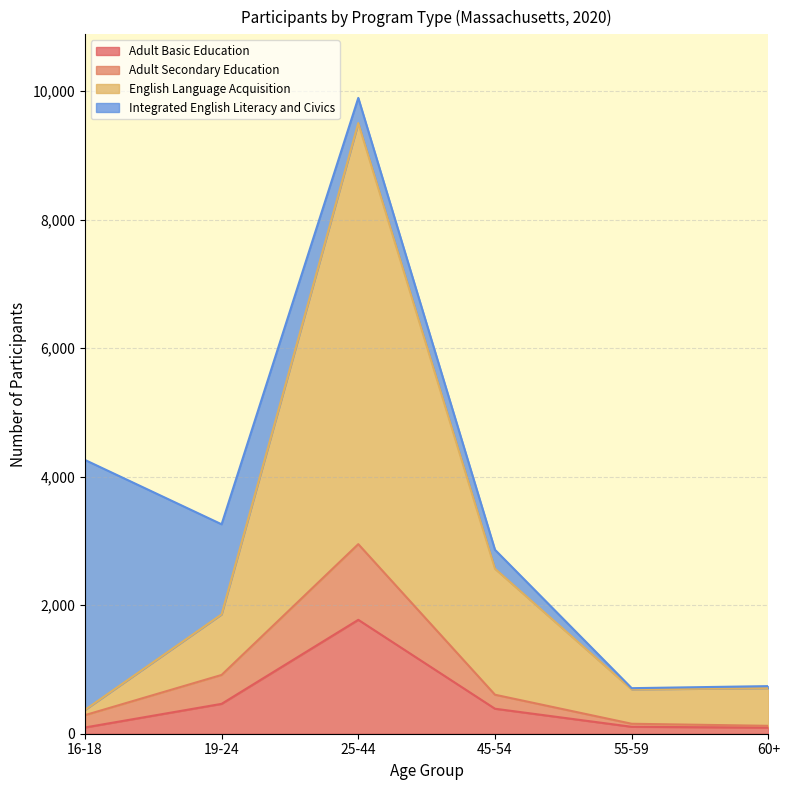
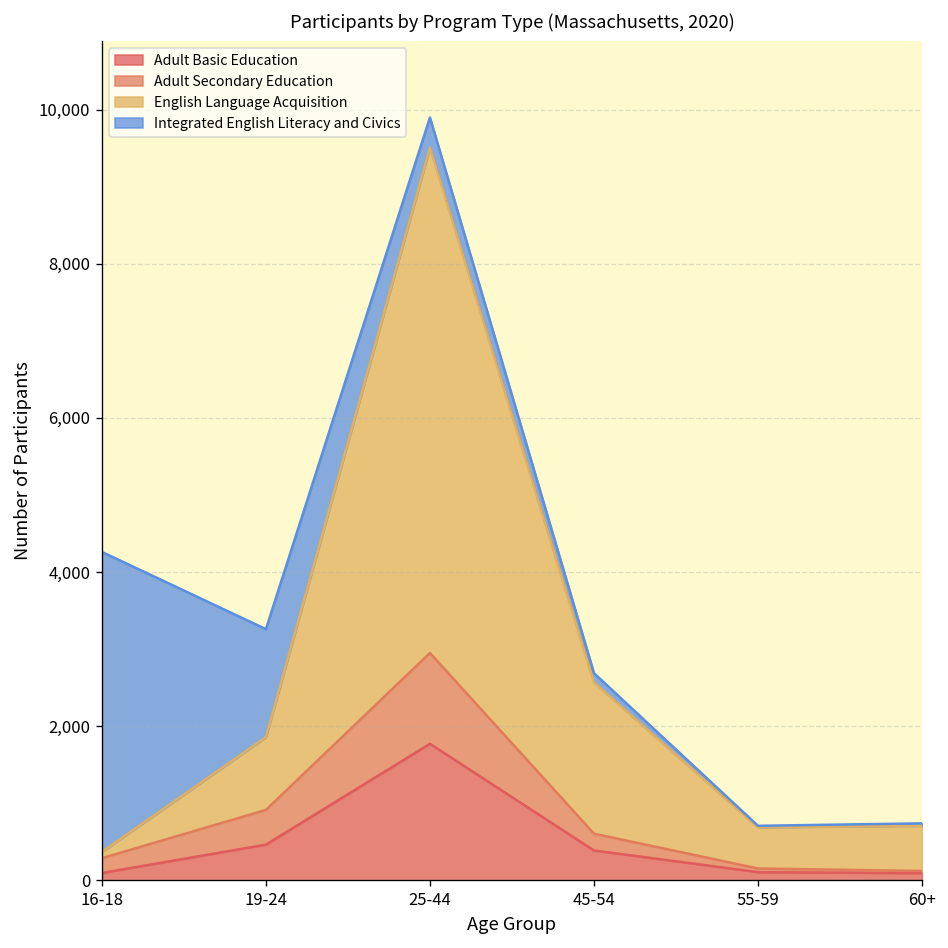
  {
    "Integrated English Literacy and Civics": {
      "16-18": "3,900",
      "19-24": "1,400",
      "25-44": "400",
-     "45-54": "300"
+     "45-54": "100"
    }
  }
